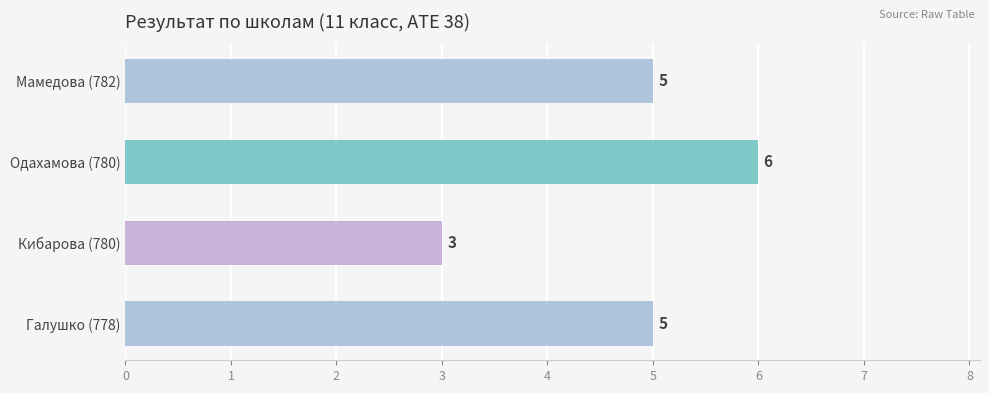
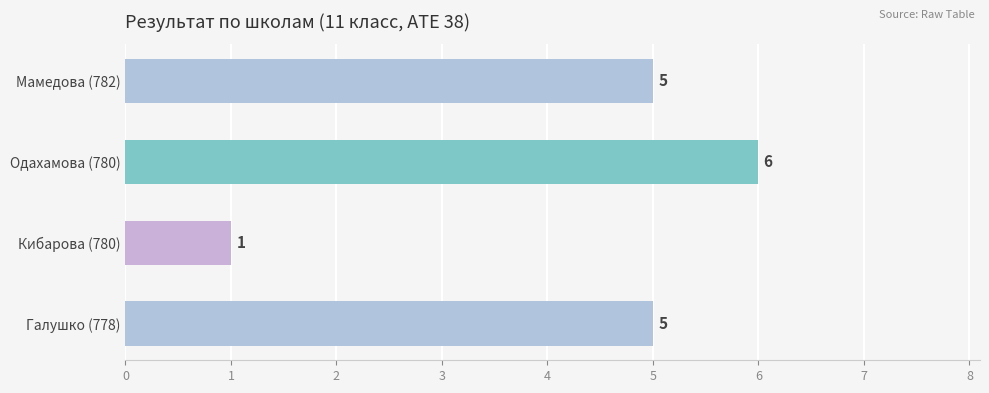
  {
    "Мамедова (782)": 5,
    "Одахамова (780)": 6,
-   "Кибарова (780)": 3,
+   "Кибарова (780)": 1,
    "Галушко (778)": 5
  }
